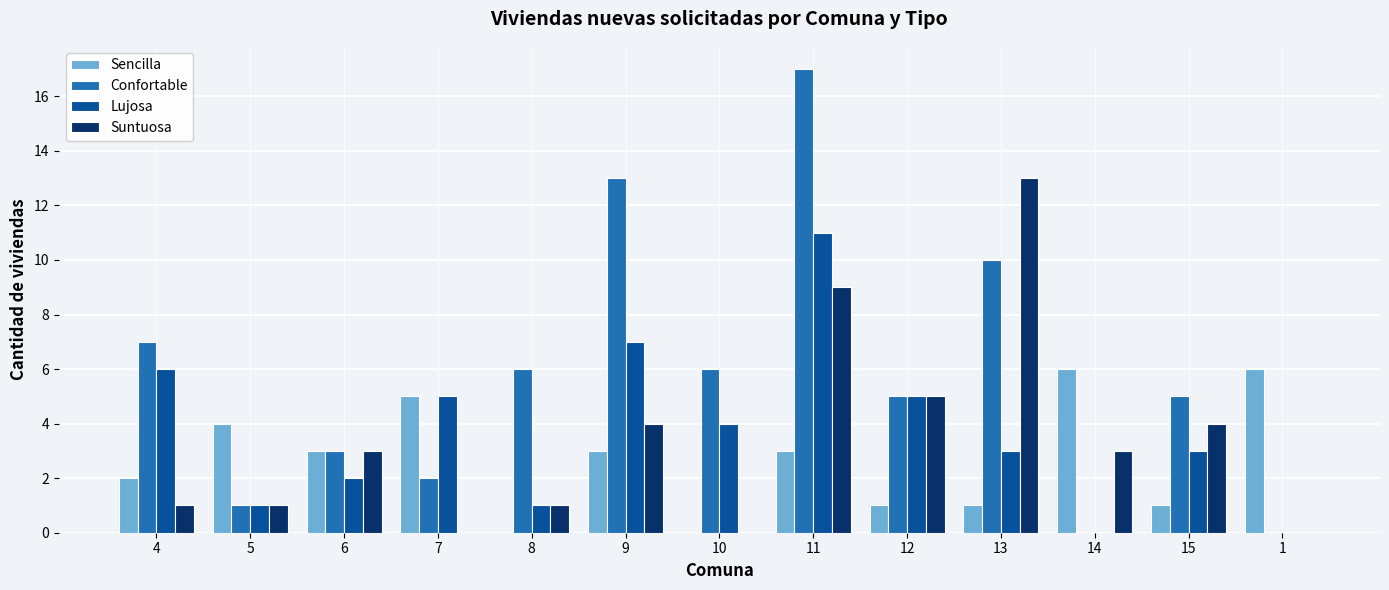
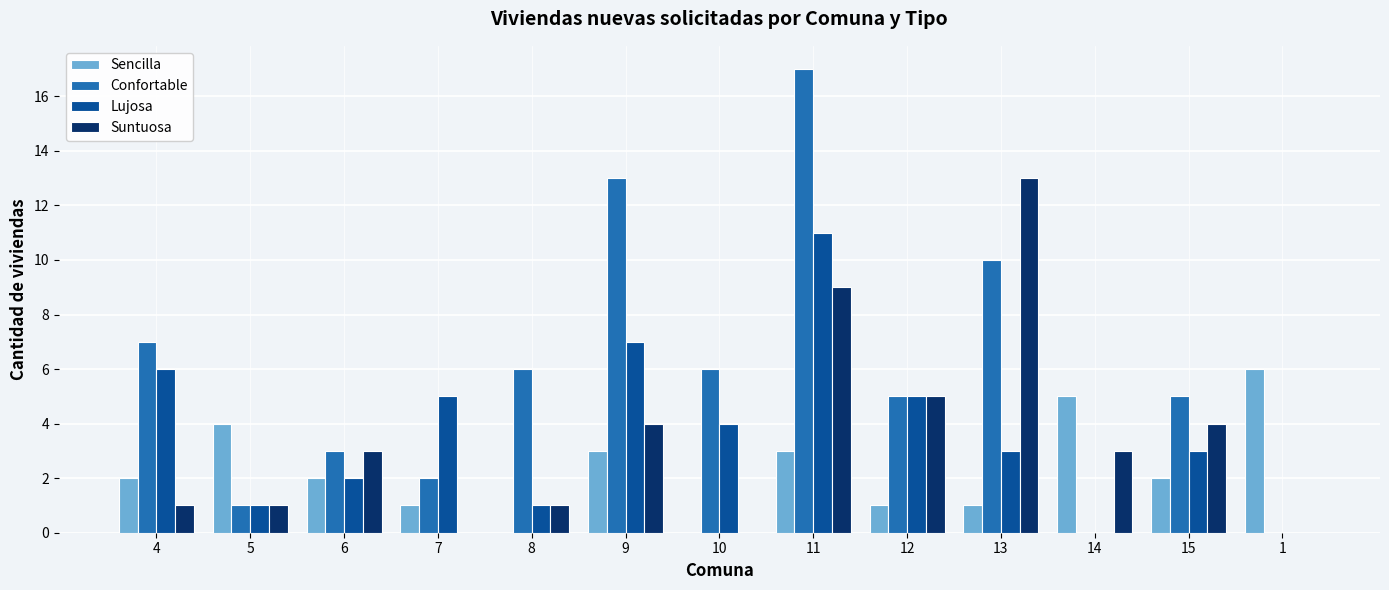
  {
    "Sencilla": {
      "4": 2,
      "5": 4,
-     "6": 3,
-     "7": 5,
+     "6": 2,
+     "7": 1,
      "8": 0,
      "9": 3,
      "10": 0,
      "11": 3,
      "12": 1,
      "13": 1,
-     "14": 6,
-     "15": 1,
+     "14": 5,
+     "15": 2,
      "1": 6
    }
  }
